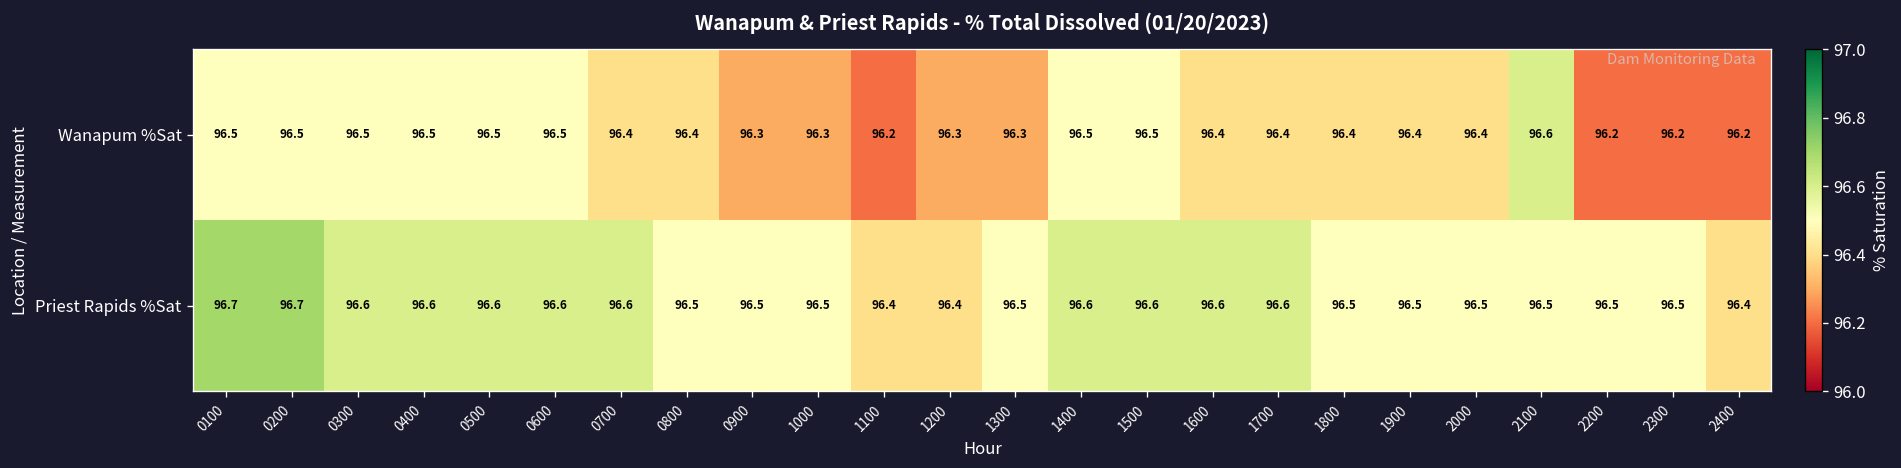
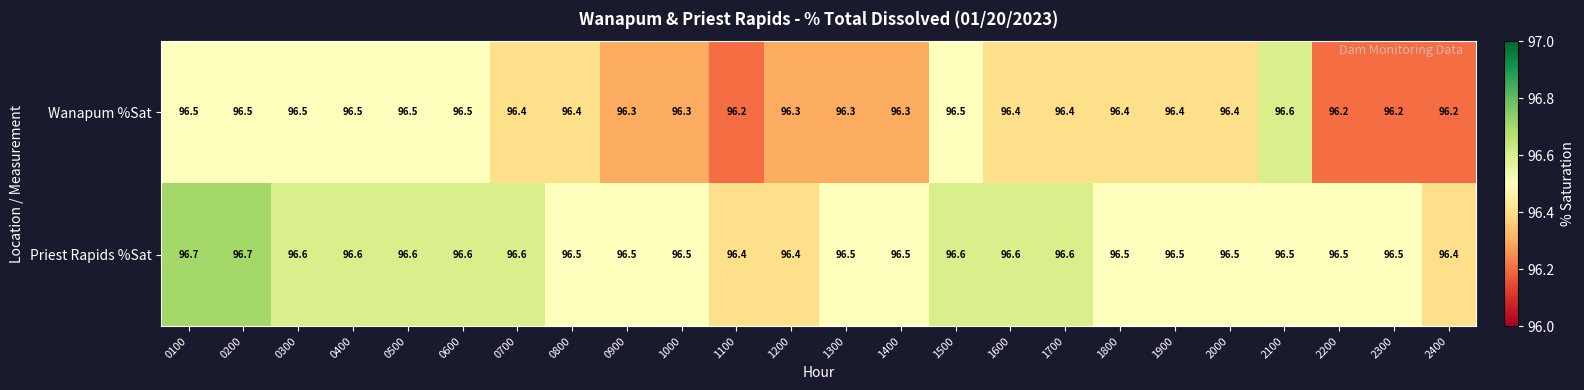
  {
    "Wanapum %Sat": {
      "0100": 96.5,
      "0200": 96.5,
      "0300": 96.5,
      "0400": 96.5,
      "0500": 96.5,
      "0600": 96.5,
      "0700": 96.4,
      "0800": 96.4,
      "0900": 96.3,
      "1000": 96.3,
      "1100": 96.2,
      "1200": 96.3,
      "1300": 96.3,
-     "1400": 96.5,
+     "1400": 96.3,
      "1500": 96.5,
      "1600": 96.4,
      "1700": 96.4,
      "1800": 96.4,
      "1900": 96.4,
      "2000": 96.4,
      "2100": 96.6,
      "2200": 96.2,
      "2400": 96.2
    },
    "Priest Rapids %Sat": {
      "0100": 96.7,
      "0200": 96.7,
      "0300": 96.6,
      "0400": 96.6,
      "0500": 96.6,
      "0600": 96.6,
      "0700": 96.6,
      "0800": 96.5,
      "0900": 96.5,
      "1000": 96.5,
      "1100": 96.4,
      "1200": 96.4,
      "1300": 96.5,
-     "1400": 96.6,
+     "1400": 96.5,
      "1500": 96.6,
      "1600": 96.6,
      "1700": 96.6,
      "1800": 96.5,
      "1900": 96.5,
      "2000": 96.5,
      "2100": 96.5,
      "2200": 96.5,
      "2300": 96.5,
      "2400": 96.4
    }
  }
